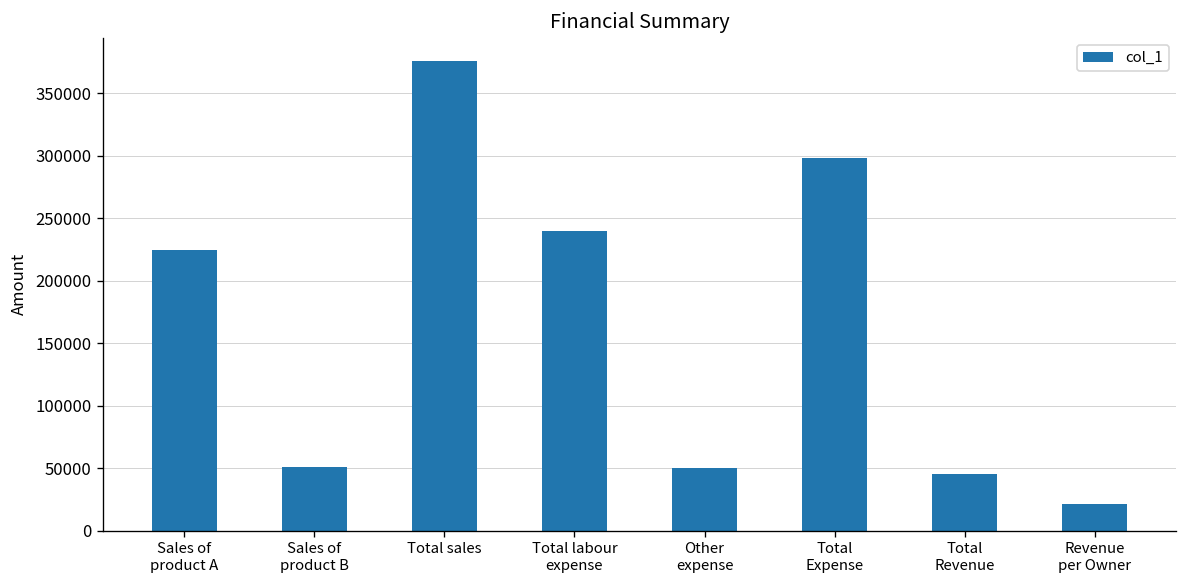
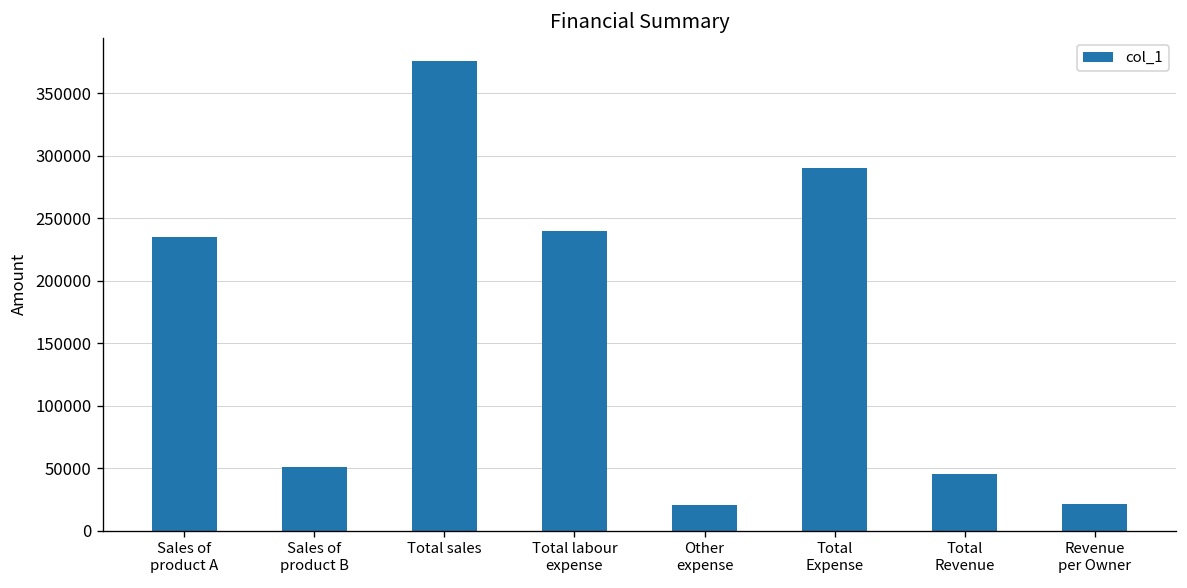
  {
-   "Sales of product A": 225000,
+   "Sales of product A": 235000,
    "Sales of product B": 51000,
    "Total sales": 376000,
    "Total labour expense": 240000,
-   "Other expense": 50000,
-   "Total Expense": 298000,
+   "Other expense": 21000,
+   "Total Expense": 290000,
    "Total Revenue": 45000,
    "Revenue per Owner": 21000
  }
